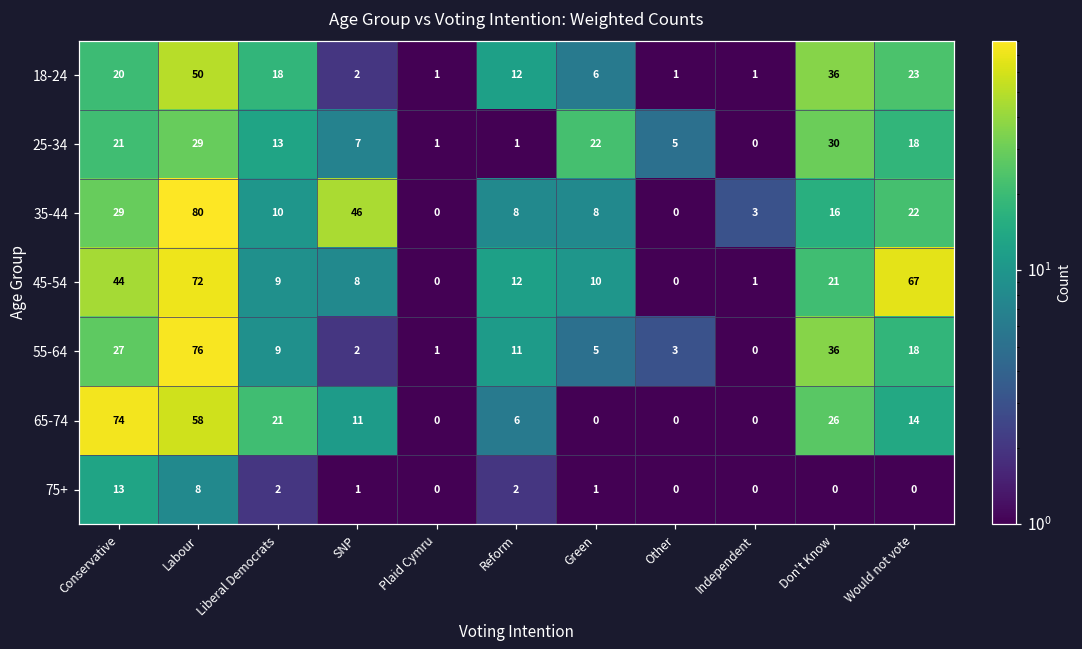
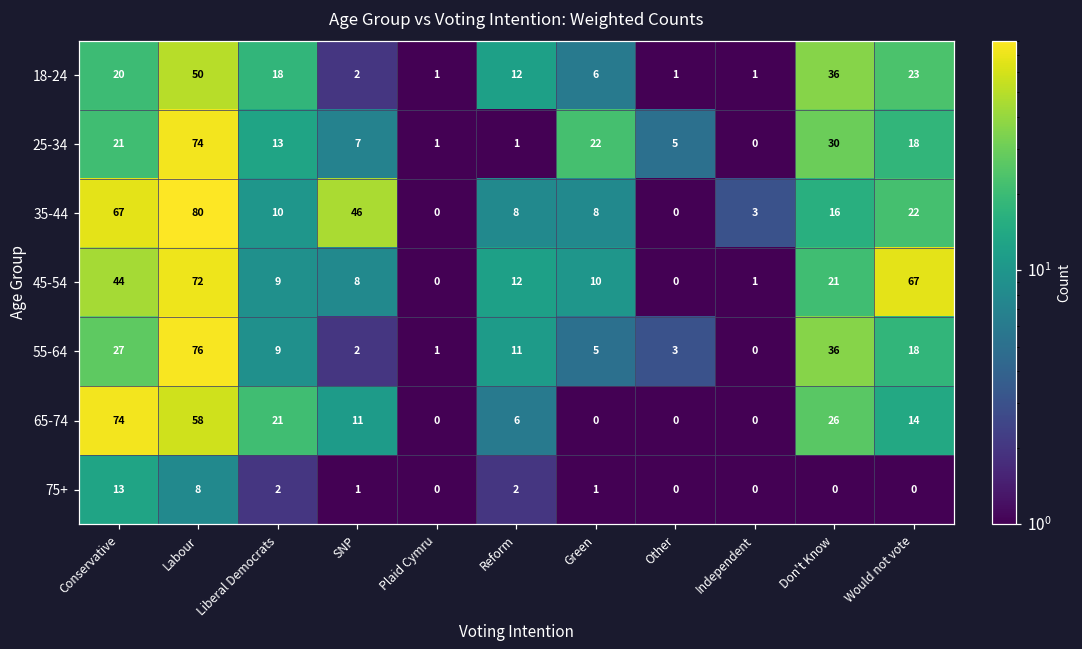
  {
    "18-24": {
      "Conservative": 20,
      "Labour": 50,
      "Liberal Democrats": 18,
      "SNP": 2,
      "Plaid Cymru": 1,
      "Reform": 12,
      "Green": 6,
      "Other": 1,
      "Independent": 1,
      "Don't Know": 36,
      "Would not vote": 23
    },
    "25-34": {
      "Conservative": 21,
-     "Labour": 29,
+     "Labour": 74,
      "Liberal Democrats": 13,
      "SNP": 7,
      "Plaid Cymru": 1,
      "Reform": 1,
      "Green": 22,
      "Other": 5,
      "Independent": 0,
      "Don't Know": 30,
      "Would not vote": 18
    },
    "35-44": {
-     "Conservative": 29,
+     "Conservative": 67,
      "Labour": 80,
      "Liberal Democrats": 10,
      "SNP": 46,
      "Plaid Cymru": 0,
      "Reform": 8,
      "Green": 8,
      "Other": 0,
      "Independent": 3,
      "Don't Know": 16,
      "Would not vote": 22
    },
    "45-54": {
      "Conservative": 44,
      "Labour": 72,
      "Liberal Democrats": 9,
      "SNP": 8,
      "Plaid Cymru": 0,
      "Reform": 12,
      "Green": 10,
      "Other": 0,
      "Independent": 1,
      "Don't Know": 21,
      "Would not vote": 67
    },
    "55-64": {
      "Conservative": 27,
      "Labour": 76,
      "Liberal Democrats": 9,
      "SNP": 2,
      "Plaid Cymru": 1,
      "Reform": 11,
      "Green": 5,
      "Other": 3,
      "Independent": 0,
      "Don't Know": 36,
      "Would not vote": 18
    },
    "65-74": {
      "Conservative": 74,
      "Labour": 58,
      "Liberal Democrats": 21,
      "SNP": 11,
      "Plaid Cymru": 0,
      "Reform": 6,
      "Green": 0,
      "Other": 0,
      "Independent": 0,
      "Don't Know": 26,
      "Would not vote": 14
    },
    "75+": {
      "Conservative": 13,
      "Labour": 8,
      "Liberal Democrats": 2,
      "SNP": 1,
      "Plaid Cymru": 0,
      "Reform": 2,
      "Green": 1,
      "Other": 0,
      "Independent": 0,
      "Don't Know": 0,
      "Would not vote": 0
    }
  }
